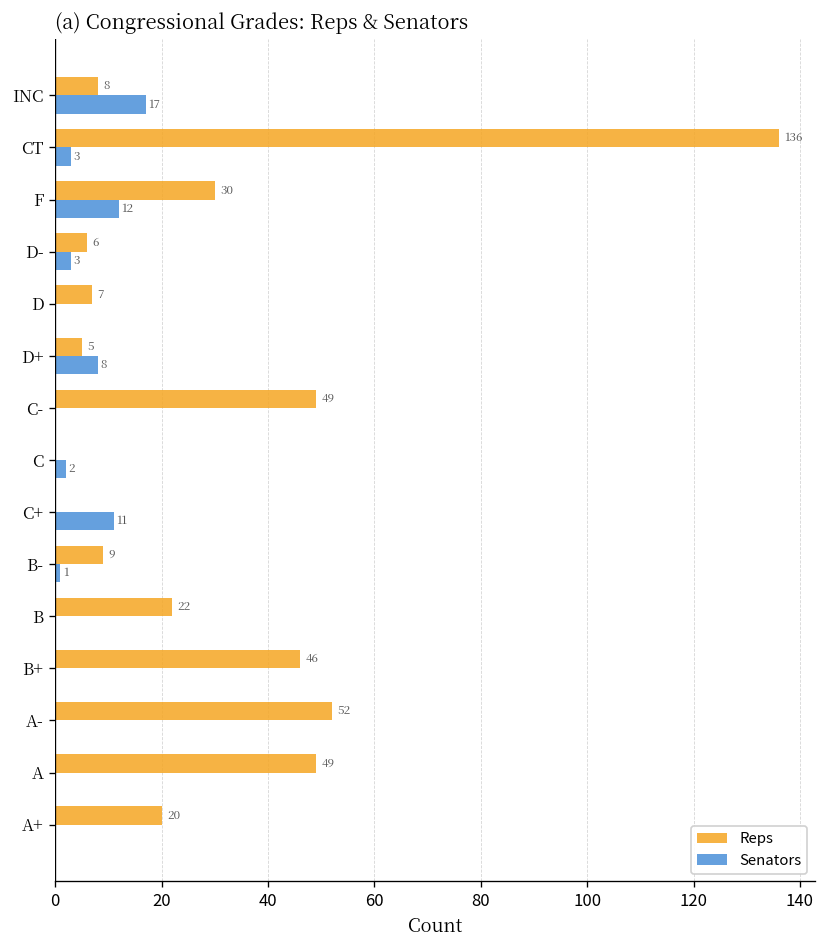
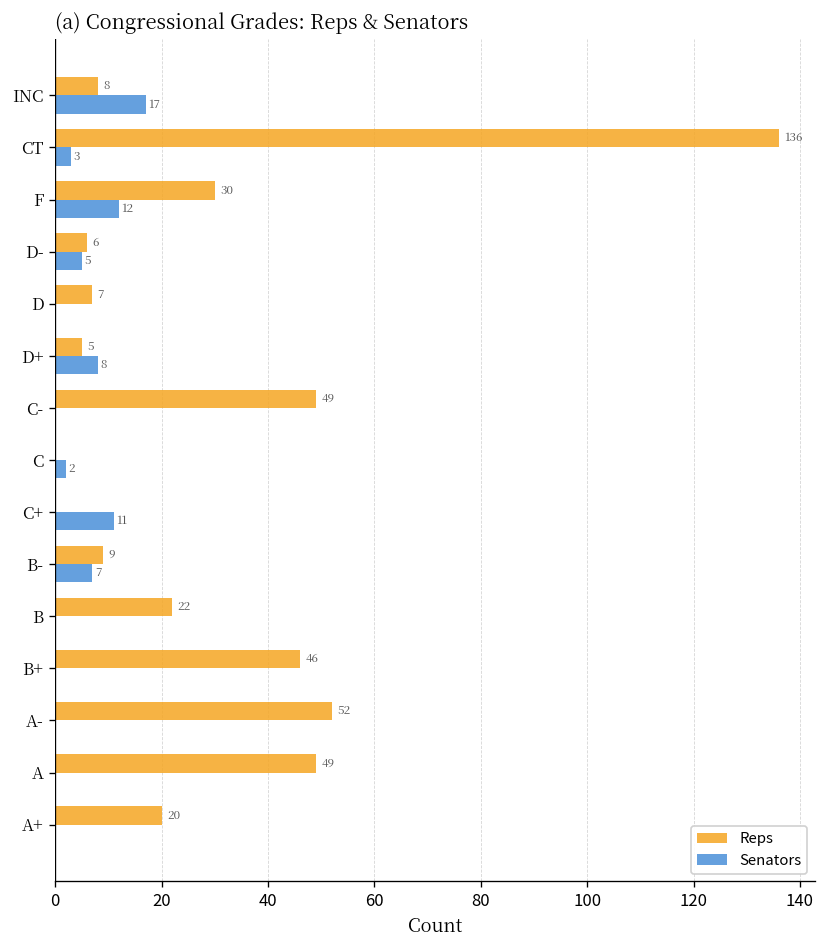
  {
    "Reps": {
      "INC": 8,
      "CT": 136,
      "F": 30,
      "D-": 6,
      "D": 7,
      "D+": 5,
      "C-": 49,
      "B-": 9,
      "B": 22,
      "B+": 46,
      "A-": 52,
      "A": 49,
      "A+": 20
    },
    "Senators": {
      "INC": 17,
      "CT": 3,
      "F": 12,
-     "D-": 3,
+     "D-": 5,
      "D+": 8,
      "C": 2,
      "C+": 11,
-     "B-": 1
+     "B-": 7
    }
  }
